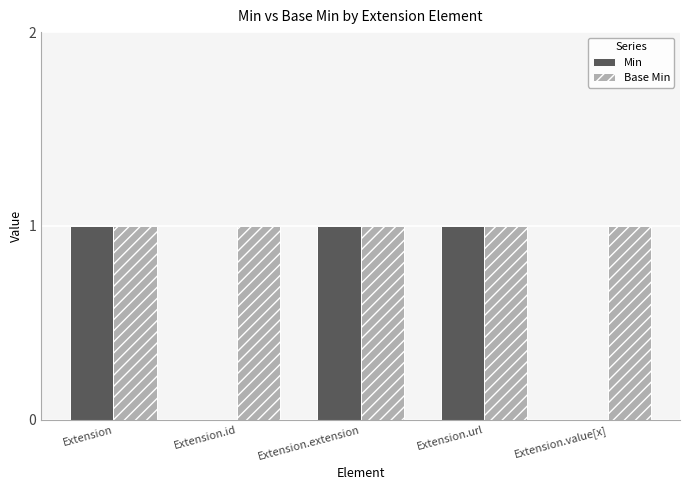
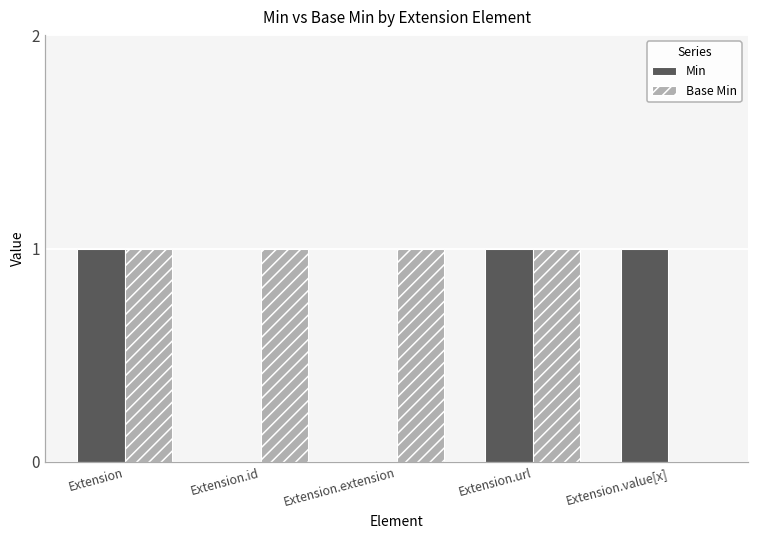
  {
    "Min": {
      "Extension": 1,
      "Extension.id": 0,
-     "Extension.extension": 1,
+     "Extension.extension": 0,
      "Extension.url": 1,
-     "Extension.value[x]": 0
+     "Extension.value[x]": 1
    },
    "Base Min": {
      "Extension": 1,
      "Extension.id": 1,
      "Extension.extension": 1,
      "Extension.url": 1,
-     "Extension.value[x]": 1
+     "Extension.value[x]": 0
    }
  }
